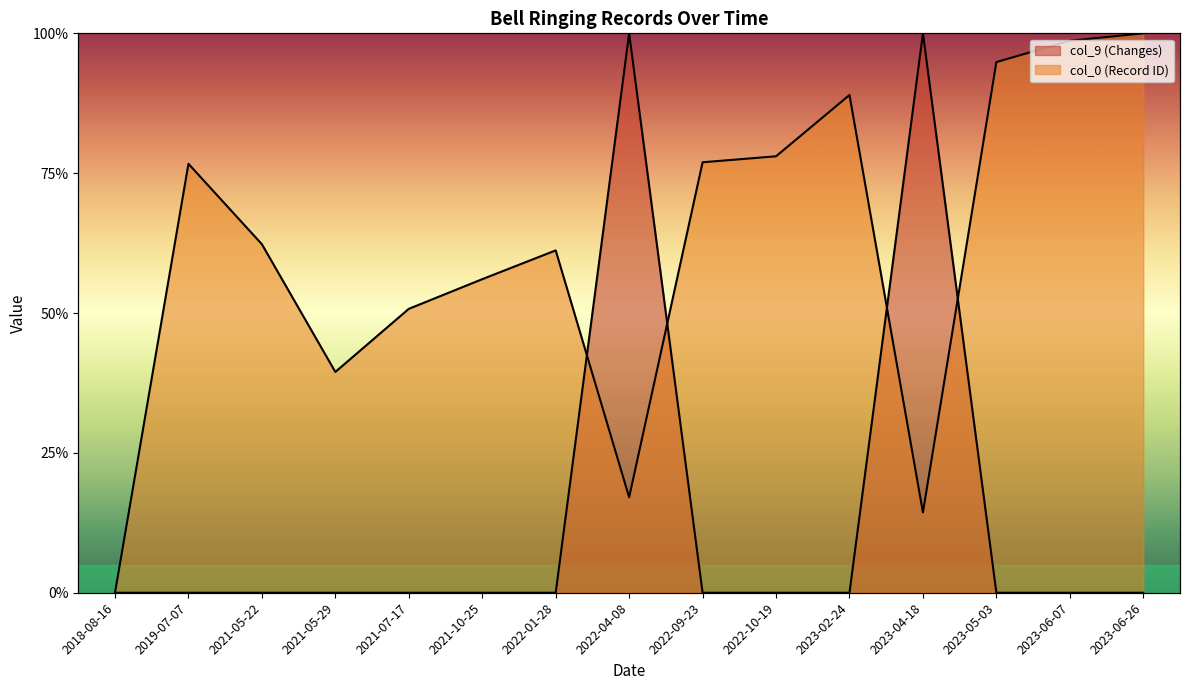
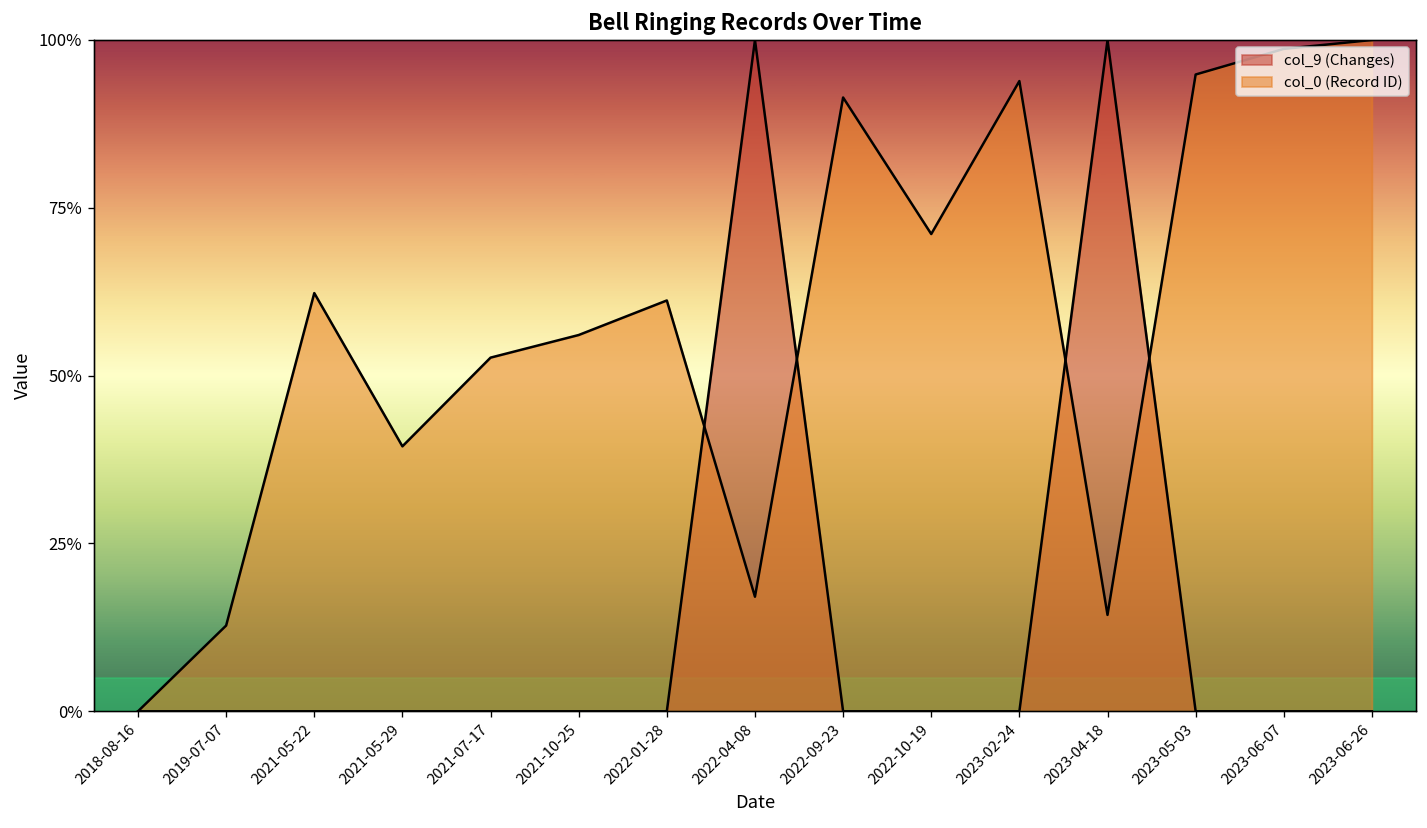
  {
    "col_9 (Changes)": {
      "2022-04-08": "100%",
      "2023-04-18": "100%"
    },
    "col_0 (Record ID)": {
-     "2019-07-07": "77%",
+     "2019-07-07": "13%",
      "2021-05-22": "62%",
      "2021-05-29": "39%",
-     "2021-07-17": "51%",
+     "2021-07-17": "53%",
      "2021-10-25": "56%",
      "2022-01-28": "61%",
      "2022-04-08": "17%",
-     "2022-09-23": "77%",
-     "2022-10-19": "78%",
-     "2023-02-24": "89%",
+     "2022-09-23": "91%",
+     "2022-10-19": "71%",
+     "2023-02-24": "94%",
      "2023-04-18": "14%",
      "2023-05-03": "95%",
      "2023-06-26": "100%"
    }
  }
